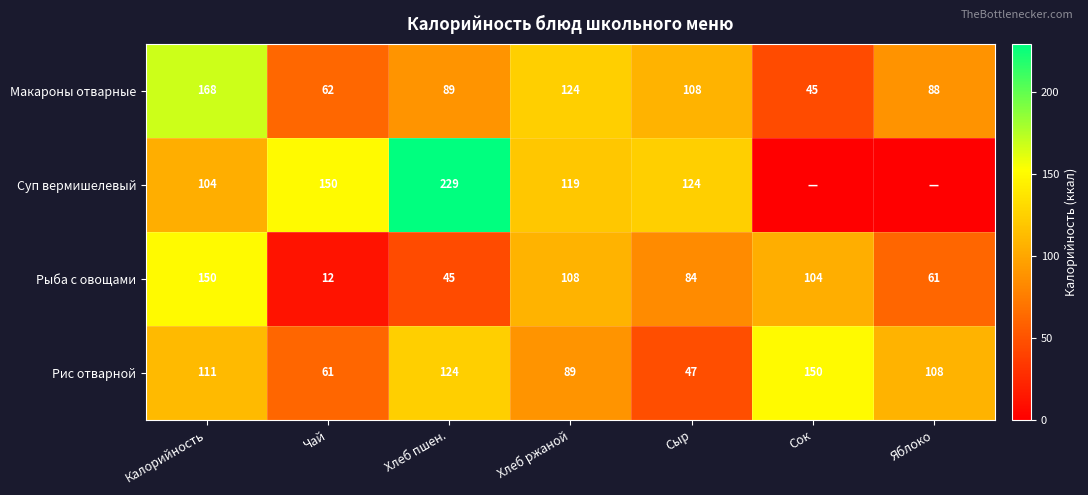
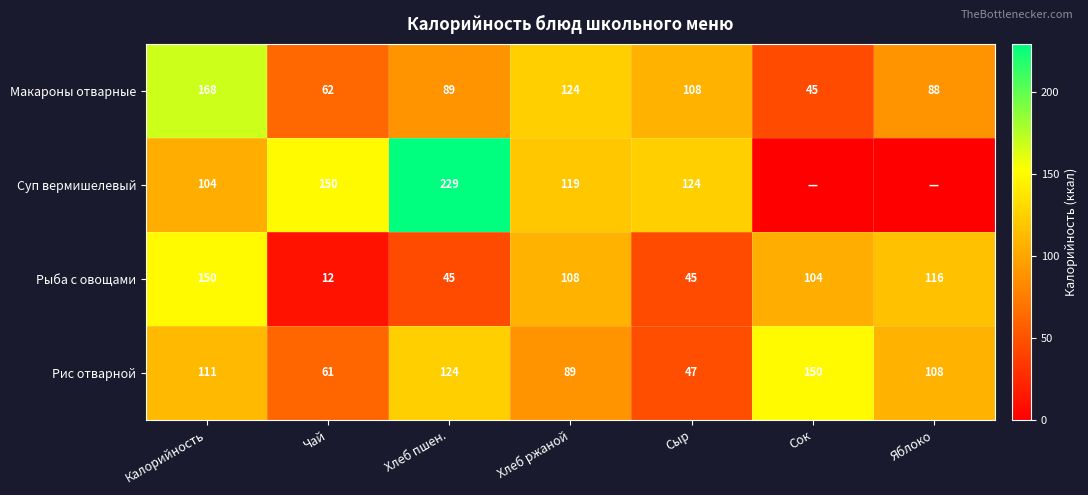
  {
    "Макароны отварные": {
      "Калорийность": 168,
      "Чай": 62,
      "Хлеб пшен.": 89,
      "Хлеб ржаной": 124,
      "Сыр": 108,
      "Сок": 45,
      "Яблоко": 88
    },
    "Суп вермишелевый": {
      "Калорийность": 104,
      "Чай": 150,
      "Хлеб пшен.": 229,
      "Хлеб ржаной": 119,
      "Сыр": 124
    },
    "Рыба с овощами": {
      "Калорийность": 150,
      "Чай": 12,
      "Хлеб пшен.": 45,
      "Хлеб ржаной": 108,
-     "Сыр": 84,
+     "Сыр": 45,
      "Сок": 104,
-     "Яблоко": 61
+     "Яблоко": 116
    },
    "Рис отварной": {
      "Калорийность": 111,
      "Чай": 61,
      "Хлеб пшен.": 124,
      "Хлеб ржаной": 89,
      "Сыр": 47,
      "Сок": 150,
      "Яблоко": 108
    }
  }
